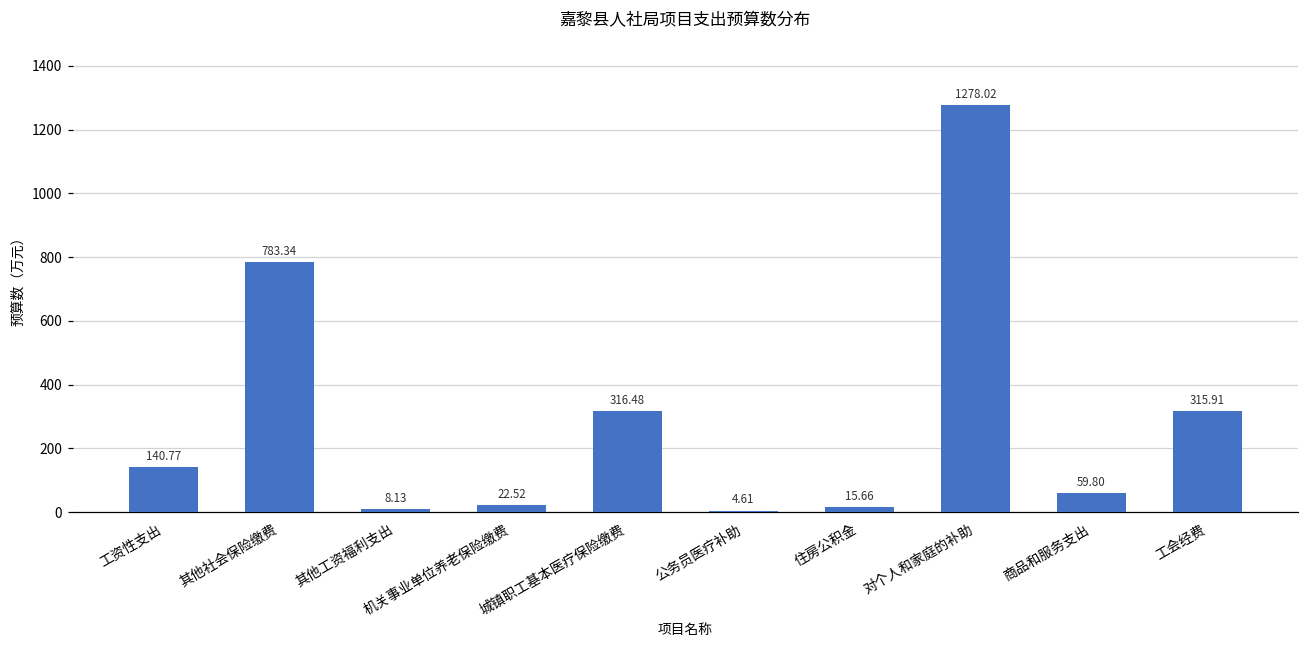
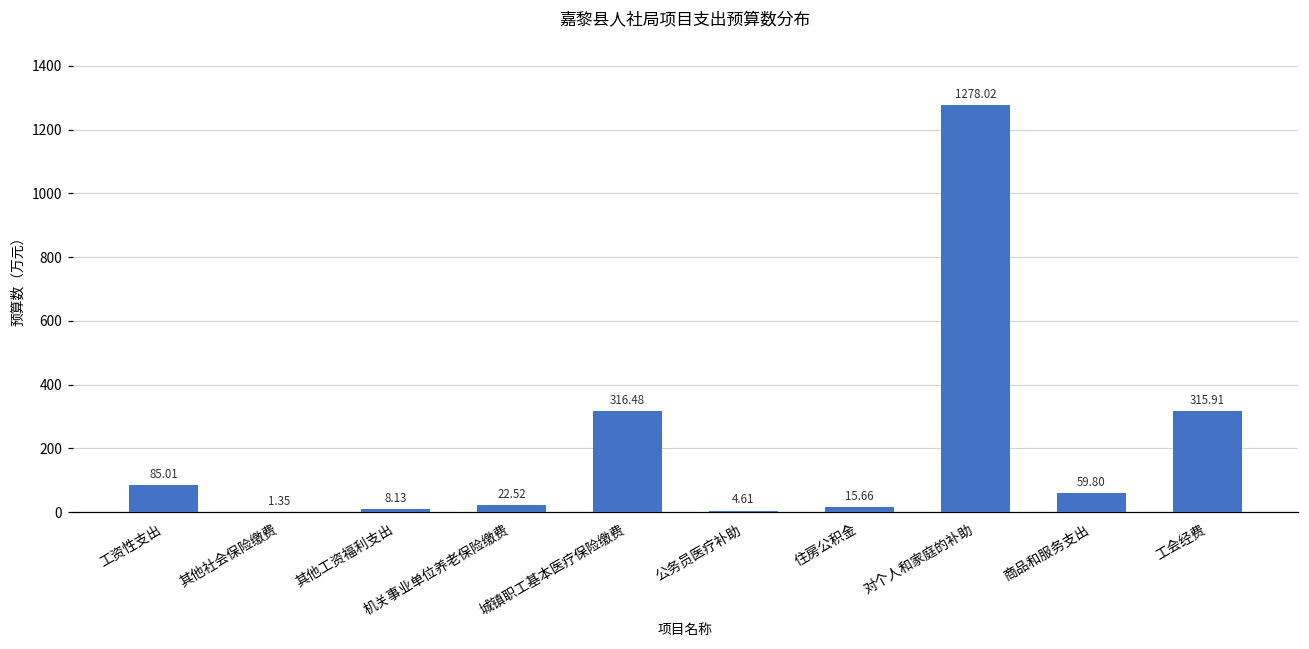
  {
-   "工资性支出": 140.77,
-   "其他社会保险缴费": 783.34,
+   "工资性支出": 85.01,
+   "其他社会保险缴费": 1.35,
    "其他工资福利支出": 8.13,
    "机关事业单位养老保险缴费": 22.52,
    "城镇职工基本医疗保险缴费": 316.48,
    "公务员医疗补助": 4.61,
    "住房公积金": 15.66,
    "对个人和家庭的补助": 1278.02,
    "商品和服务支出": 59.80,
    "工会经费": 315.91
  }
